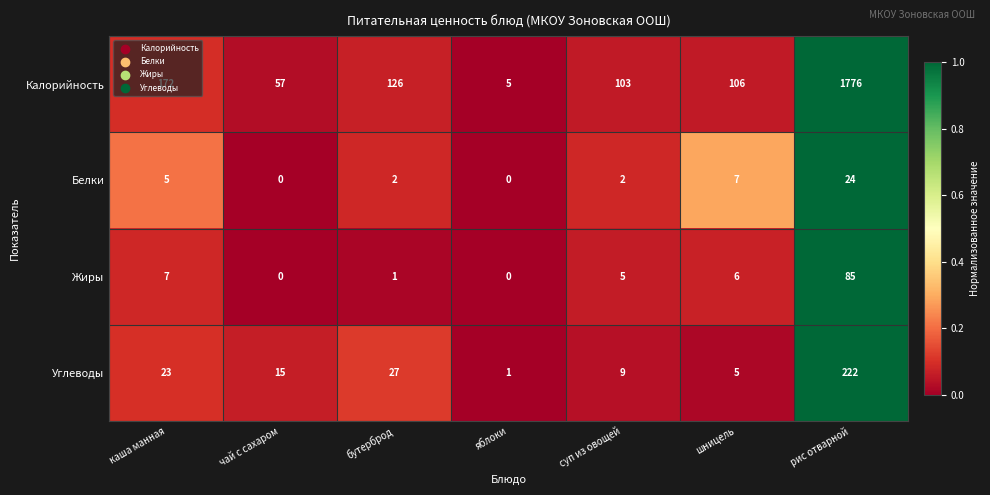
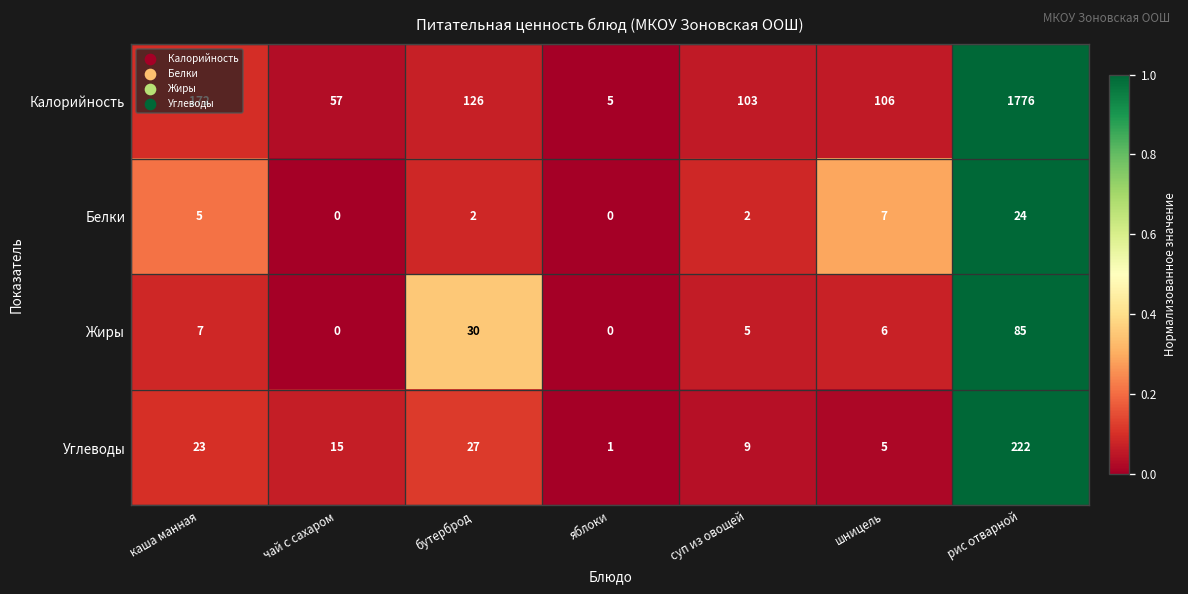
  {
    "Калорийность": {
      "чай с сахаром": 57,
      "бутерброд": 126,
      "яблоки": 5,
      "суп из овощей": 103,
      "шницель": 106,
      "рис отварной": 1776
    },
    "Белки": {
      "каша манная": 5,
      "чай с сахаром": 0,
      "бутерброд": 2,
      "яблоки": 0,
      "суп из овощей": 2,
      "шницель": 7,
      "рис отварной": 24
    },
    "Жиры": {
      "каша манная": 7,
      "чай с сахаром": 0,
-     "бутерброд": 1,
+     "бутерброд": 30,
      "яблоки": 0,
      "суп из овощей": 5,
      "шницель": 6,
      "рис отварной": 85
    },
    "Углеводы": {
      "каша манная": 23,
      "чай с сахаром": 15,
      "бутерброд": 27,
      "яблоки": 1,
      "суп из овощей": 9,
      "шницель": 5,
      "рис отварной": 222
    }
  }
